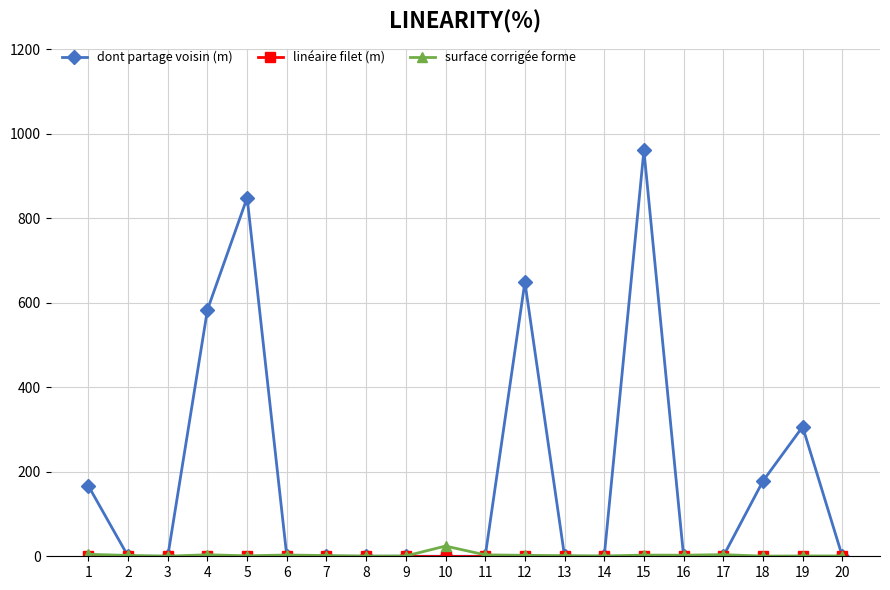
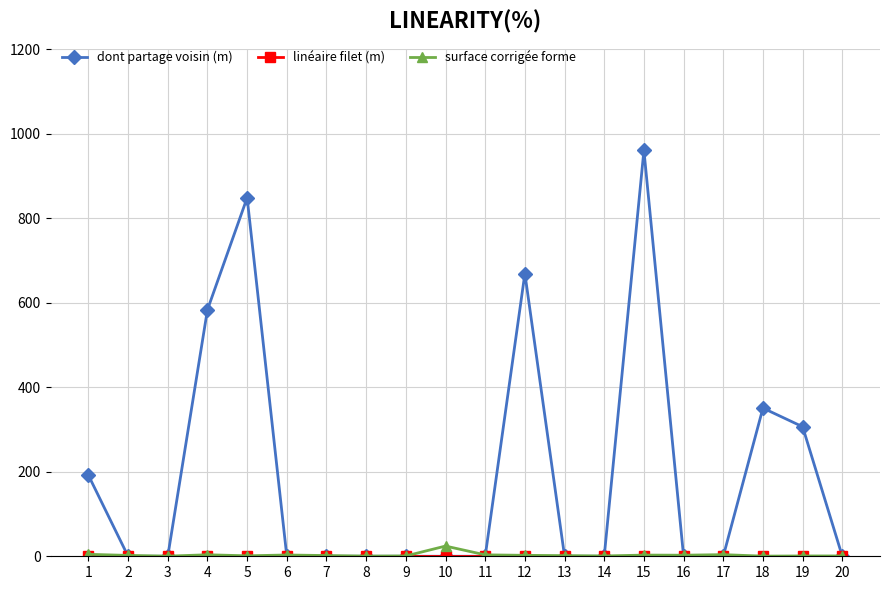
  {
    "dont partage voisin (m)": {
-     "1": 170,
+     "1": 190,
      "4": 580,
      "5": 850,
-     "12": 650,
+     "12": 670,
      "15": 960,
-     "18": 180,
+     "18": 350,
      "19": 310
    },
    "surface corrigée forme": {
      "10": 20
    }
  }
